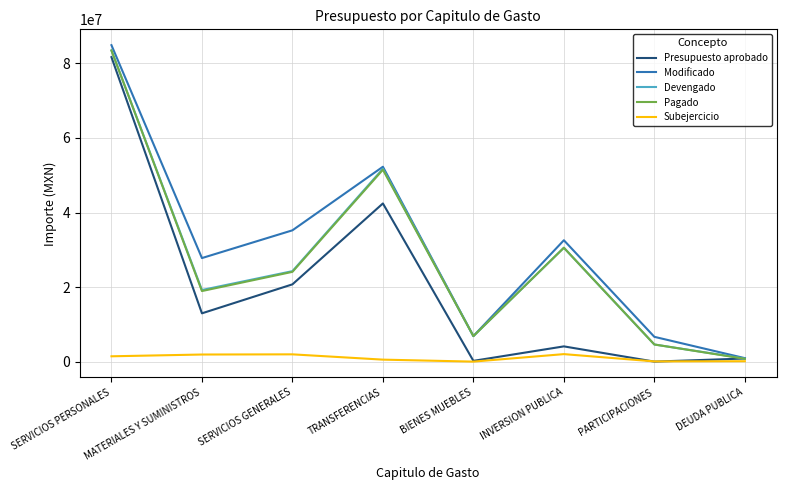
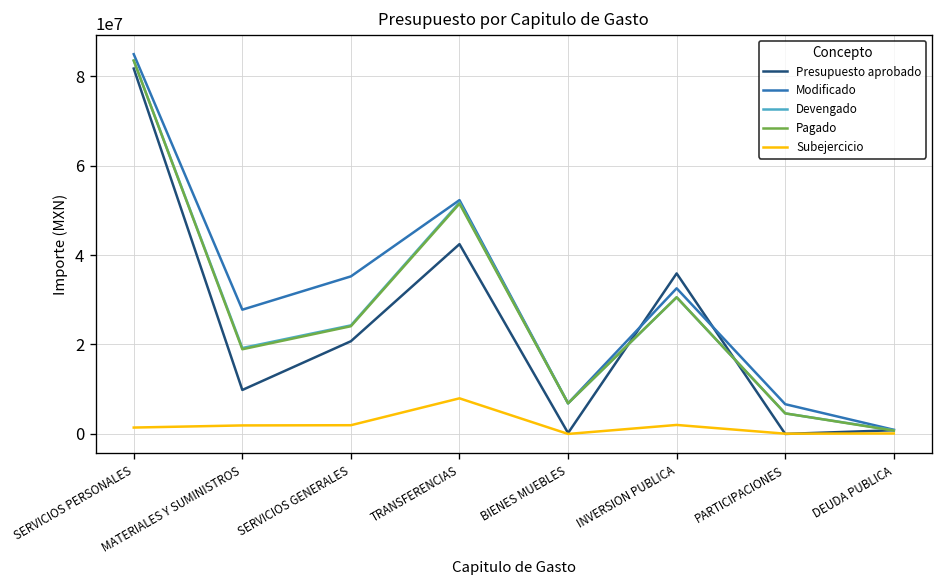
  {
    "Presupuesto aprobado": {
      "SERVICIOS PERSONALES": 82000000,
-     "MATERIALES Y SUMINISTROS": 13000000,
+     "MATERIALES Y SUMINISTROS": 10000000,
      "SERVICIOS GENERALES": 21000000,
      "TRANSFERENCIAS": 42000000,
-     "INVERSION PUBLICA": 4000000
+     "INVERSION PUBLICA": 36000000
    },
    "Modificado": {
      "SERVICIOS PERSONALES": 85000000,
      "MATERIALES Y SUMINISTROS": 28000000,
      "SERVICIOS GENERALES": 35000000,
      "INVERSION PUBLICA": 33000000,
      "PARTICIPACIONES": 7000000
    },
    "Subejercicio": {
      "SERVICIOS PERSONALES": 1000000,
      "MATERIALES Y SUMINISTROS": 2000000,
      "SERVICIOS GENERALES": 2000000,
-     "TRANSFERENCIAS": 1000000,
+     "TRANSFERENCIAS": 8000000,
      "INVERSION PUBLICA": 2000000
    }
  }
